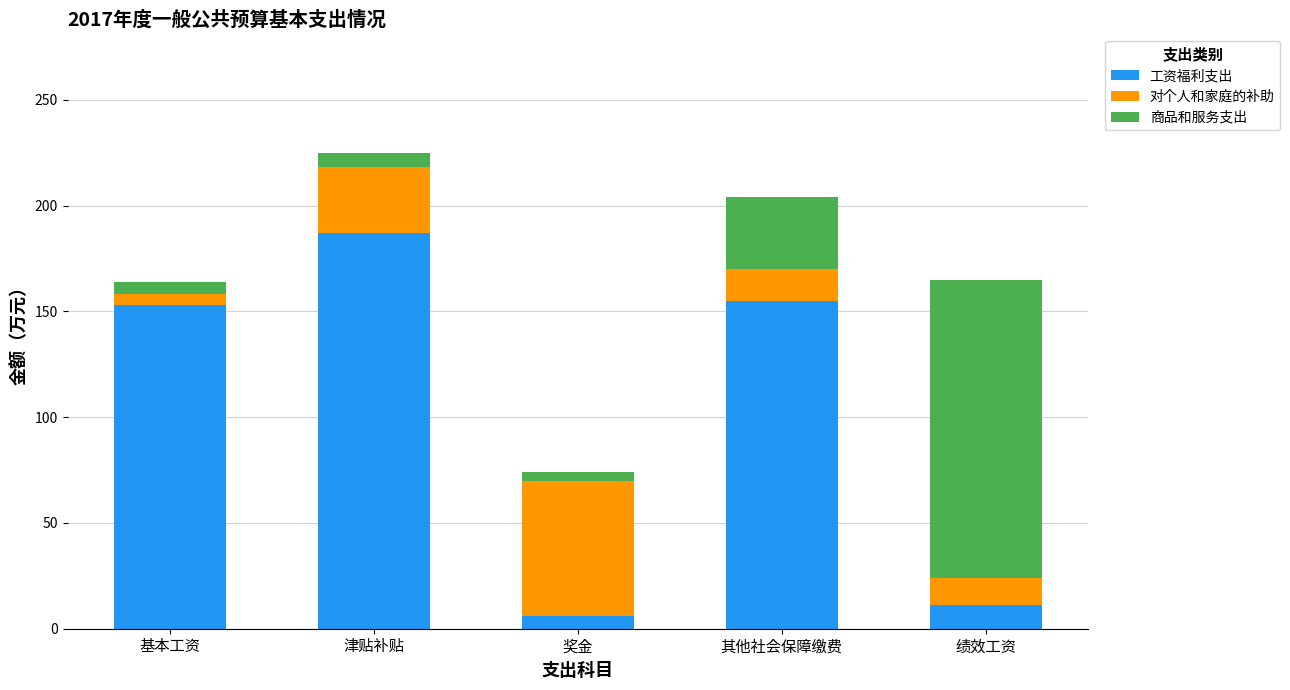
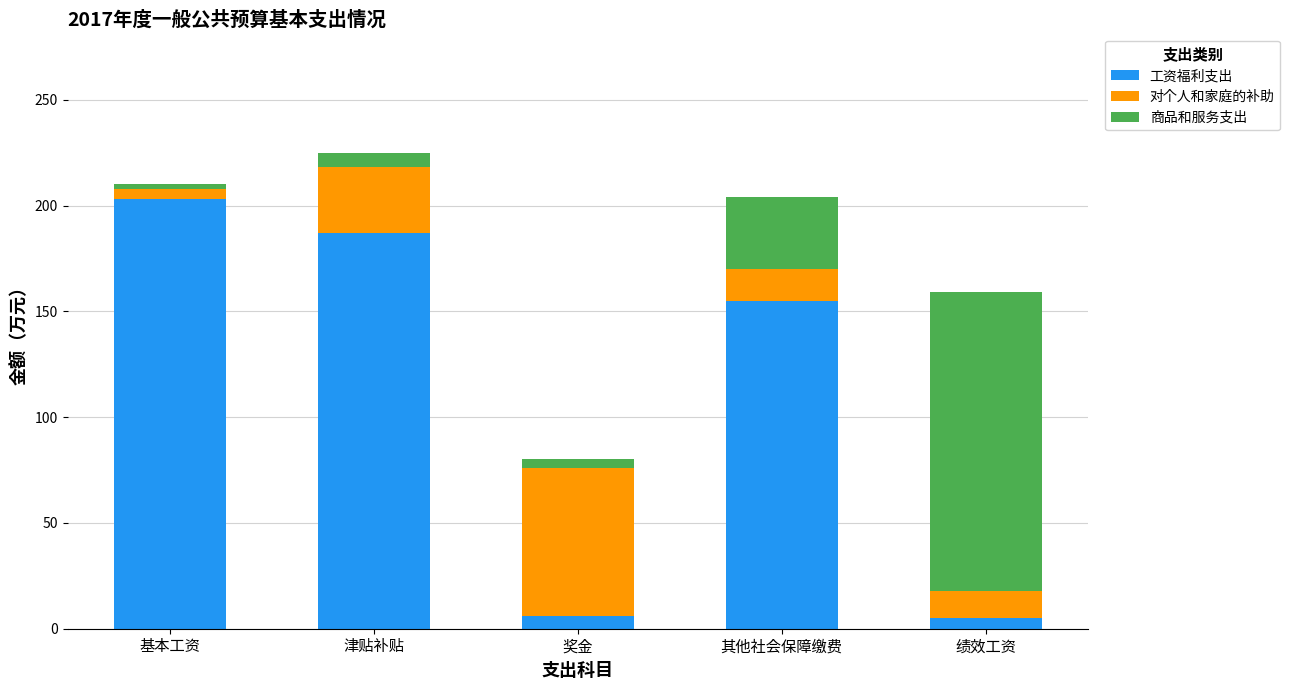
  {
    "工资福利支出": {
-     "基本工资": 153,
+     "基本工资": 203,
      "津贴补贴": 187,
      "奖金": 6,
      "其他社会保障缴费": 155,
-     "绩效工资": 11
+     "绩效工资": 5
    },
    "对个人和家庭的补助": {
      "基本工资": 5,
      "津贴补贴": 31,
-     "奖金": 64,
+     "奖金": 70,
      "其他社会保障缴费": 15,
      "绩效工资": 13
    },
    "商品和服务支出": {
-     "基本工资": 6,
+     "基本工资": 2,
      "津贴补贴": 7,
      "奖金": 4,
      "其他社会保障缴费": 34,
      "绩效工资": 141
    }
  }
